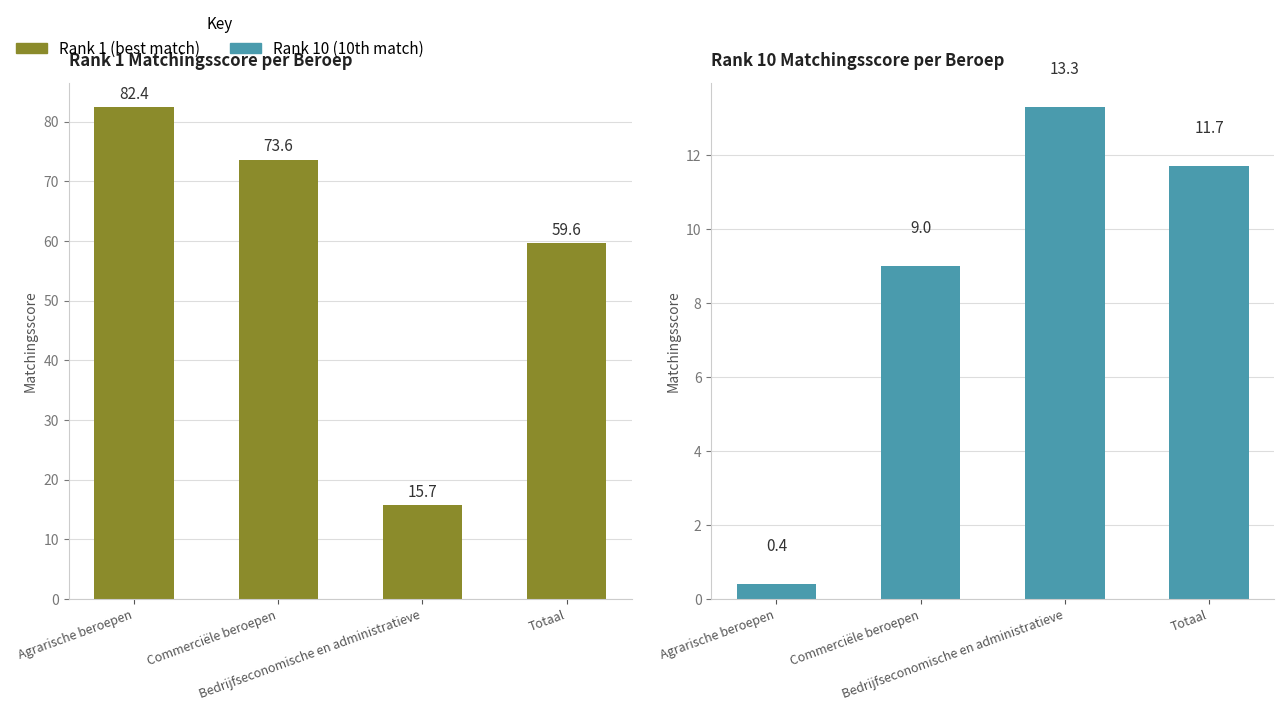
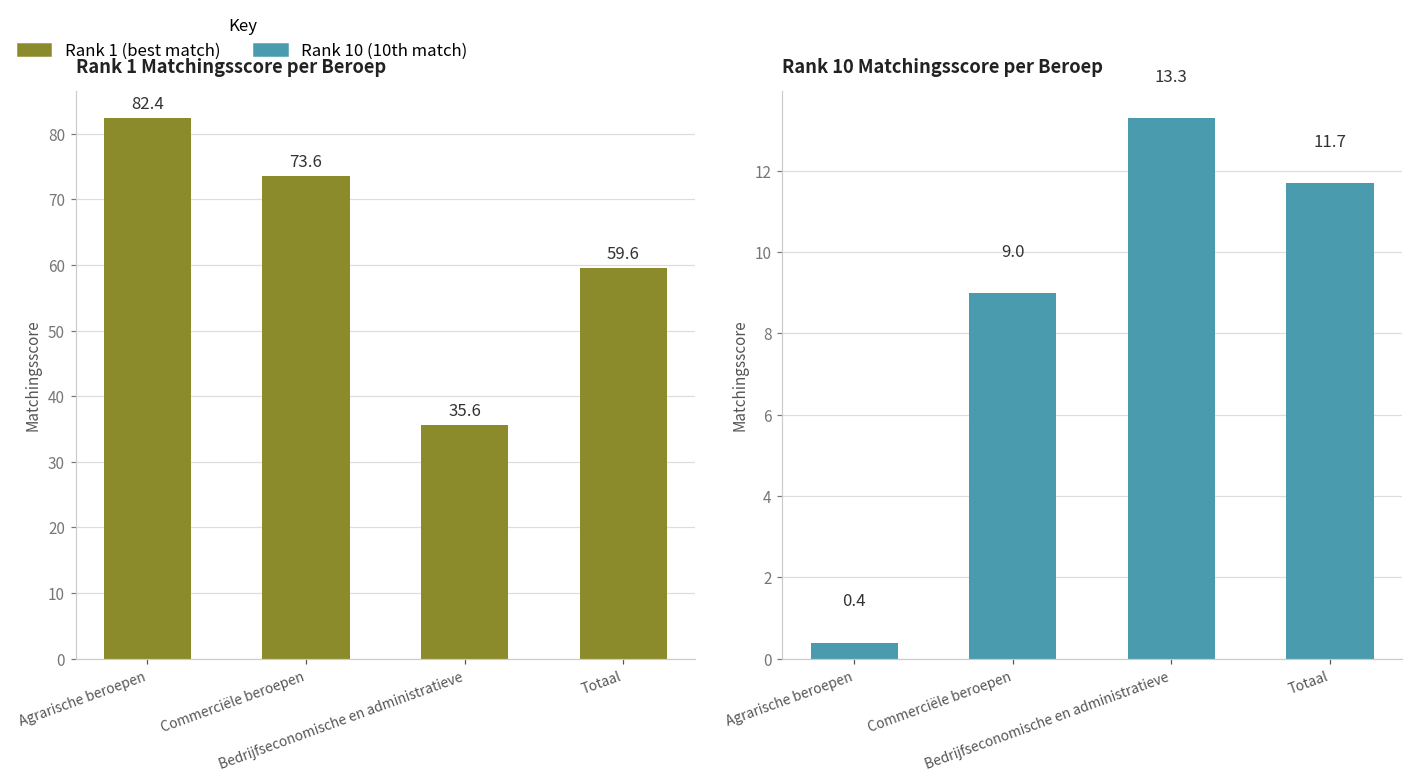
  {
    "Rank 1 Matchingsscore per Beroep": {
      "Agrarische beroepen": 82.4,
      "Commerciële beroepen": 73.6,
-     "Bedrijfseconomische en administratieve": 15.7,
+     "Bedrijfseconomische en administratieve": 35.6,
      "Totaal": 59.6
    }
  }
